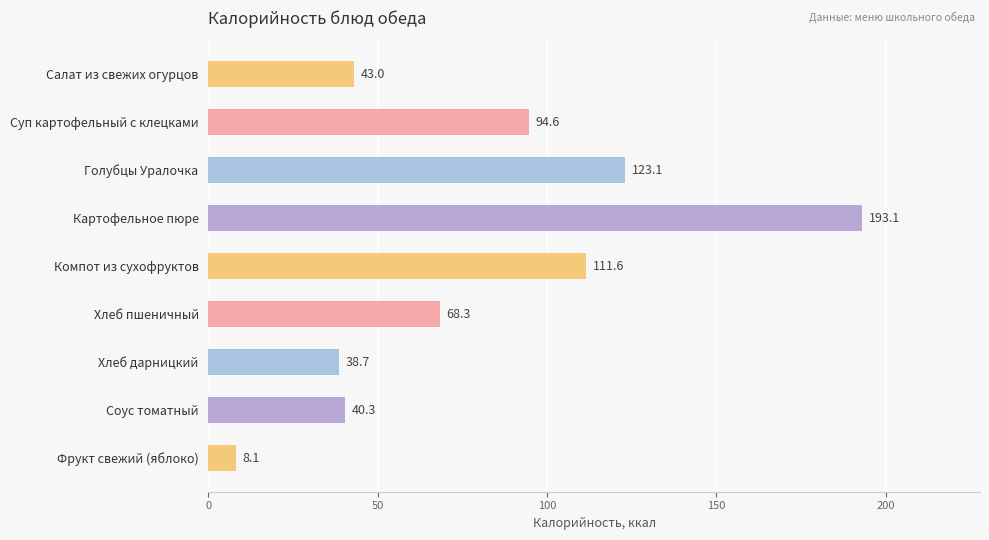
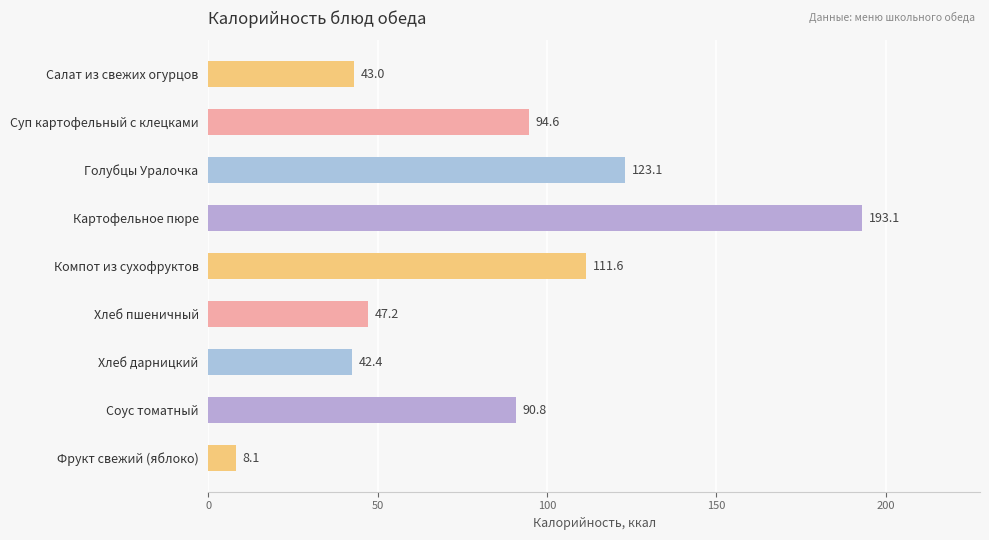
  {
    "Салат из свежих огурцов": 43.0,
    "Суп картофельный с клецками": 94.6,
    "Голубцы Уралочка": 123.1,
    "Картофельное пюре": 193.1,
    "Компот из сухофруктов": 111.6,
-   "Хлеб пшеничный": 68.3,
-   "Хлеб дарницкий": 38.7,
-   "Соус томатный": 40.3,
+   "Хлеб пшеничный": 47.2,
+   "Хлеб дарницкий": 42.4,
+   "Соус томатный": 90.8,
    "Фрукт свежий (яблоко)": 8.1
  }
